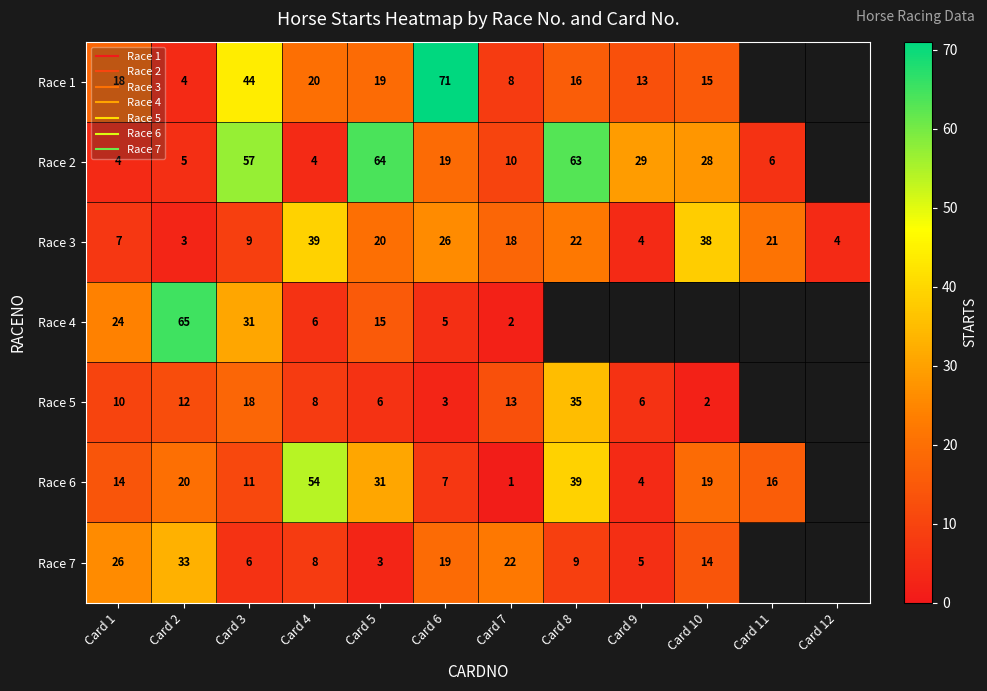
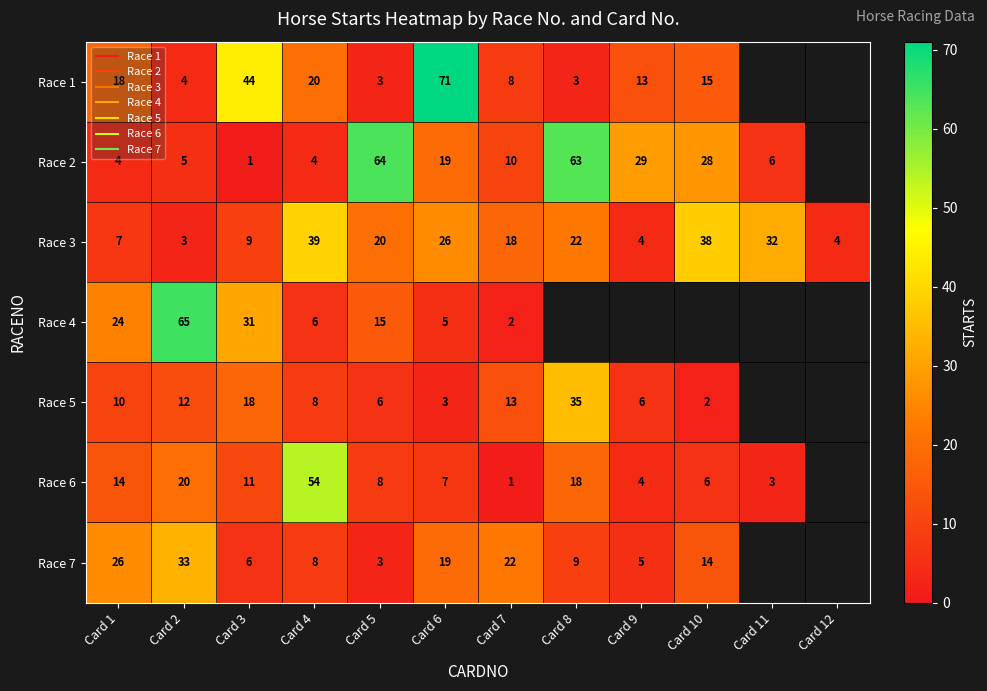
  {
    "Race 1": {
      "Card 2": 4,
      "Card 3": 44,
      "Card 4": 20,
-     "Card 5": 19,
+     "Card 5": 3,
      "Card 6": 71,
      "Card 7": 8,
-     "Card 8": 16,
+     "Card 8": 3,
      "Card 9": 13,
      "Card 10": 15
    },
    "Race 2": {
      "Card 2": 5,
-     "Card 3": 57,
+     "Card 3": 1,
      "Card 4": 4,
      "Card 5": 64,
      "Card 6": 19,
      "Card 7": 10,
      "Card 8": 63,
      "Card 9": 29,
      "Card 10": 28,
      "Card 11": 6
    },
    "Race 3": {
      "Card 1": 7,
      "Card 2": 3,
      "Card 3": 9,
      "Card 4": 39,
      "Card 5": 20,
      "Card 6": 26,
      "Card 7": 18,
      "Card 8": 22,
      "Card 9": 4,
      "Card 10": 38,
-     "Card 11": 21,
+     "Card 11": 32,
      "Card 12": 4
    },
    "Race 4": {
      "Card 1": 24,
      "Card 2": 65,
      "Card 3": 31,
      "Card 4": 6,
      "Card 5": 15,
      "Card 6": 5,
      "Card 7": 2
    },
    "Race 5": {
      "Card 1": 10,
      "Card 2": 12,
      "Card 3": 18,
      "Card 4": 8,
      "Card 5": 6,
      "Card 6": 3,
      "Card 7": 13,
      "Card 8": 35,
      "Card 9": 6,
      "Card 10": 2
    },
    "Race 6": {
      "Card 1": 14,
      "Card 2": 20,
      "Card 3": 11,
      "Card 4": 54,
-     "Card 5": 31,
+     "Card 5": 8,
      "Card 6": 7,
      "Card 7": 1,
-     "Card 8": 39,
+     "Card 8": 18,
      "Card 9": 4,
-     "Card 10": 19,
-     "Card 11": 16
+     "Card 10": 6,
+     "Card 11": 3
    },
    "Race 7": {
      "Card 1": 26,
      "Card 2": 33,
      "Card 3": 6,
      "Card 4": 8,
      "Card 5": 3,
      "Card 6": 19,
      "Card 7": 22,
      "Card 8": 9,
      "Card 9": 5,
      "Card 10": 14
    }
  }
